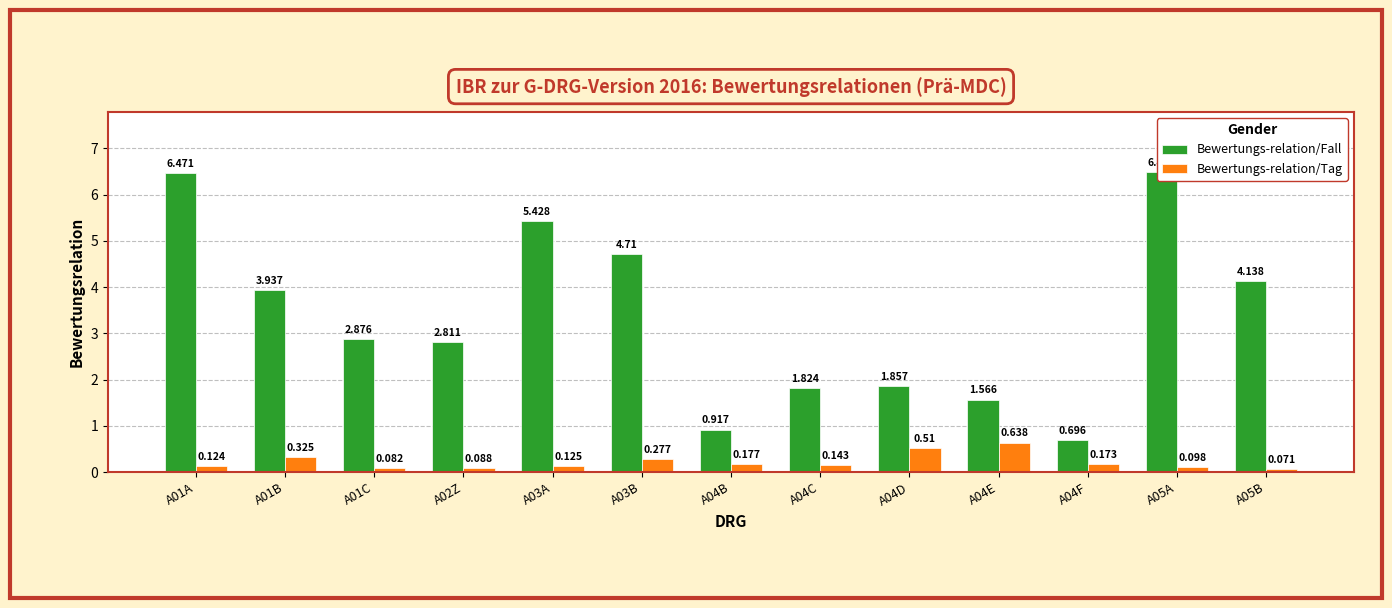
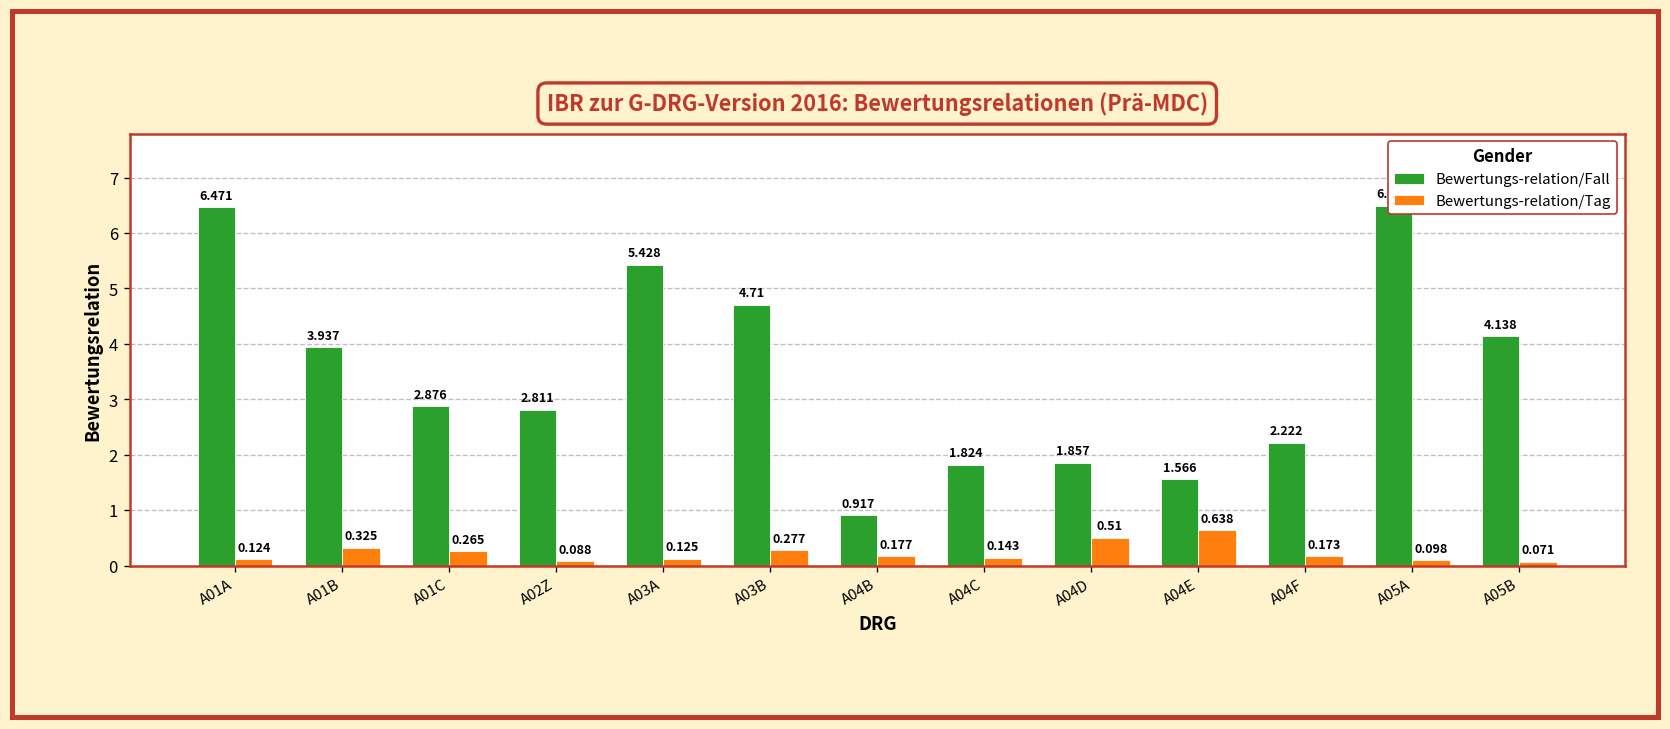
  {
    "Bewertungs-relation/Fall": {
      "A01A": 6.471,
      "A01B": 3.937,
      "A01C": 2.876,
      "A02Z": 2.811,
      "A03A": 5.428,
      "A03B": 4.71,
      "A04B": 0.917,
      "A04C": 1.824,
      "A04D": 1.857,
      "A04E": 1.566,
-     "A04F": 0.696,
+     "A04F": 2.222,
      "A05B": 4.138
    },
    "Bewertungs-relation/Tag": {
      "A01A": 0.124,
      "A01B": 0.325,
-     "A01C": 0.082,
+     "A01C": 0.265,
      "A02Z": 0.088,
      "A03A": 0.125,
      "A03B": 0.277,
      "A04B": 0.177,
      "A04C": 0.143,
      "A04D": 0.51,
      "A04E": 0.638,
      "A04F": 0.173,
      "A05A": 0.098,
      "A05B": 0.071
    }
  }
